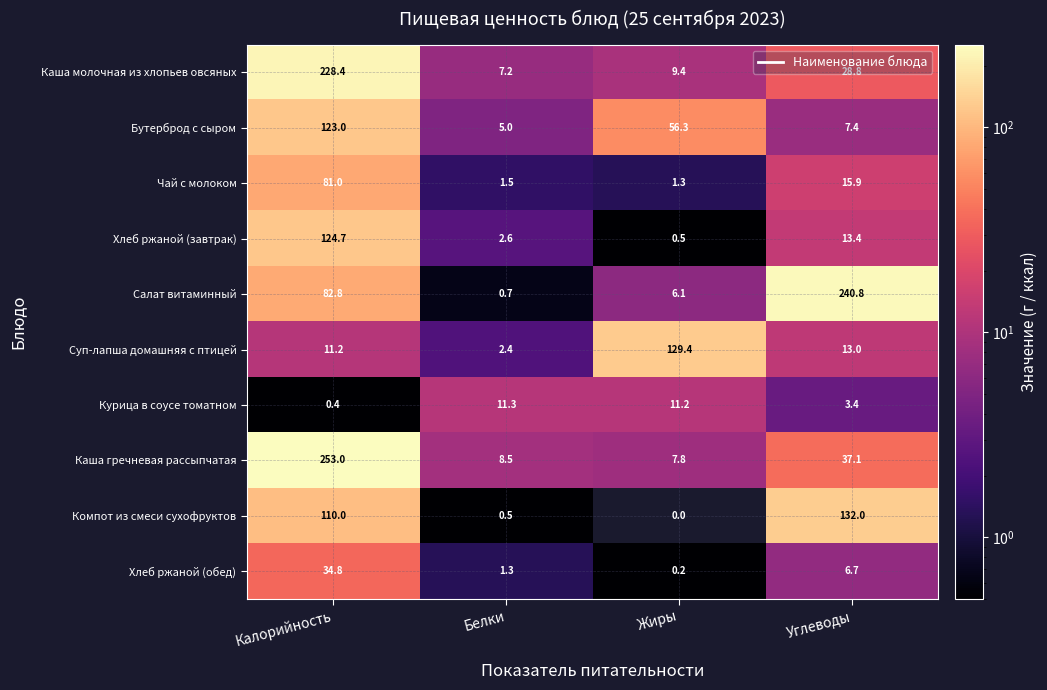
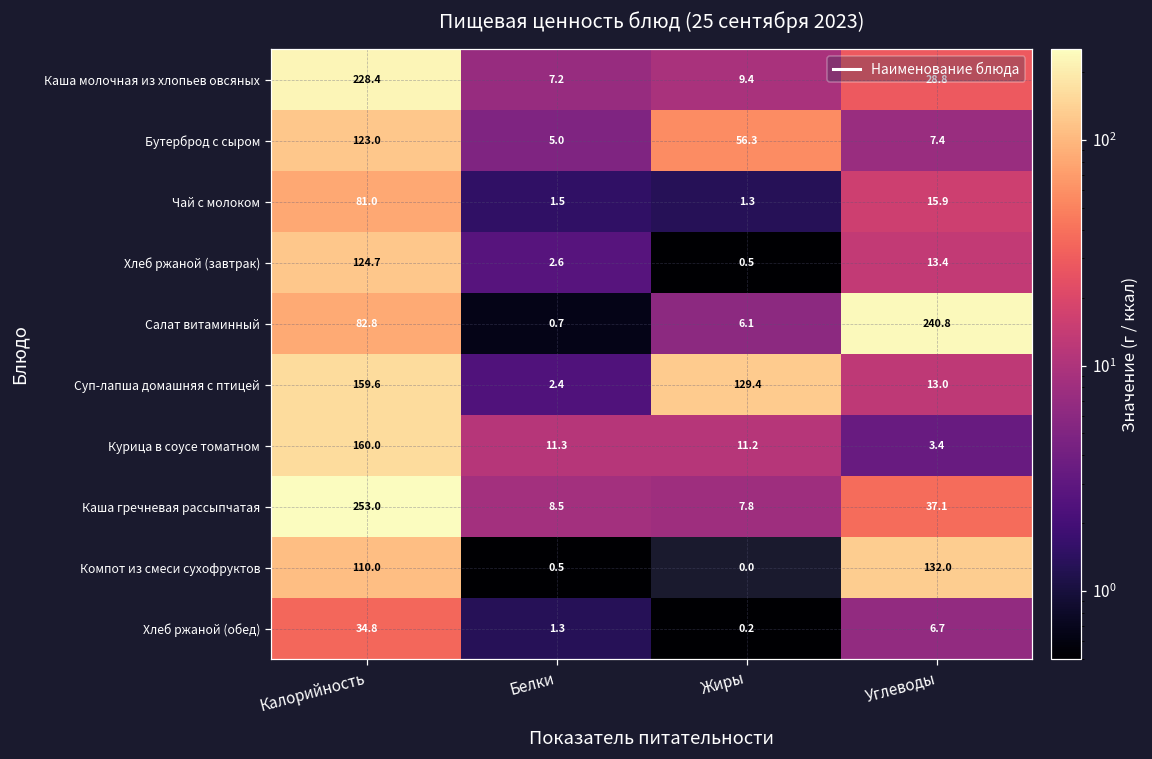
  {
    "Каша молочная из хлопьев овсяных": {
      "Калорийность": 228.4,
      "Белки": 7.2,
      "Жиры": 9.4
    },
    "Бутерброд с сыром": {
      "Калорийность": 123.0,
      "Белки": 5.0,
      "Жиры": 56.3,
      "Углеводы": 7.4
    },
    "Чай с молоком": {
      "Калорийность": 81.0,
      "Белки": 1.5,
      "Жиры": 1.3,
      "Углеводы": 15.9
    },
    "Хлеб ржаной (завтрак)": {
      "Калорийность": 124.7,
      "Белки": 2.6,
      "Жиры": 0.5,
      "Углеводы": 13.4
    },
    "Салат витаминный": {
      "Калорийность": 82.8,
      "Белки": 0.7,
      "Жиры": 6.1,
      "Углеводы": 240.8
    },
    "Суп-лапша домашняя с птицей": {
-     "Калорийность": 11.2,
+     "Калорийность": 159.6,
      "Белки": 2.4,
      "Жиры": 129.4,
      "Углеводы": 13.0
    },
    "Курица в соусе томатном": {
-     "Калорийность": 0.4,
+     "Калорийность": 160.0,
      "Белки": 11.3,
      "Жиры": 11.2,
      "Углеводы": 3.4
    },
    "Каша гречневая рассыпчатая": {
      "Калорийность": 253.0,
      "Белки": 8.5,
      "Жиры": 7.8,
      "Углеводы": 37.1
    },
    "Компот из смеси сухофруктов": {
      "Калорийность": 110.0,
      "Белки": 0.5,
      "Жиры": 0.0,
      "Углеводы": 132.0
    },
    "Хлеб ржаной (обед)": {
      "Калорийность": 34.8,
      "Белки": 1.3,
      "Жиры": 0.2,
      "Углеводы": 6.7
    }
  }
